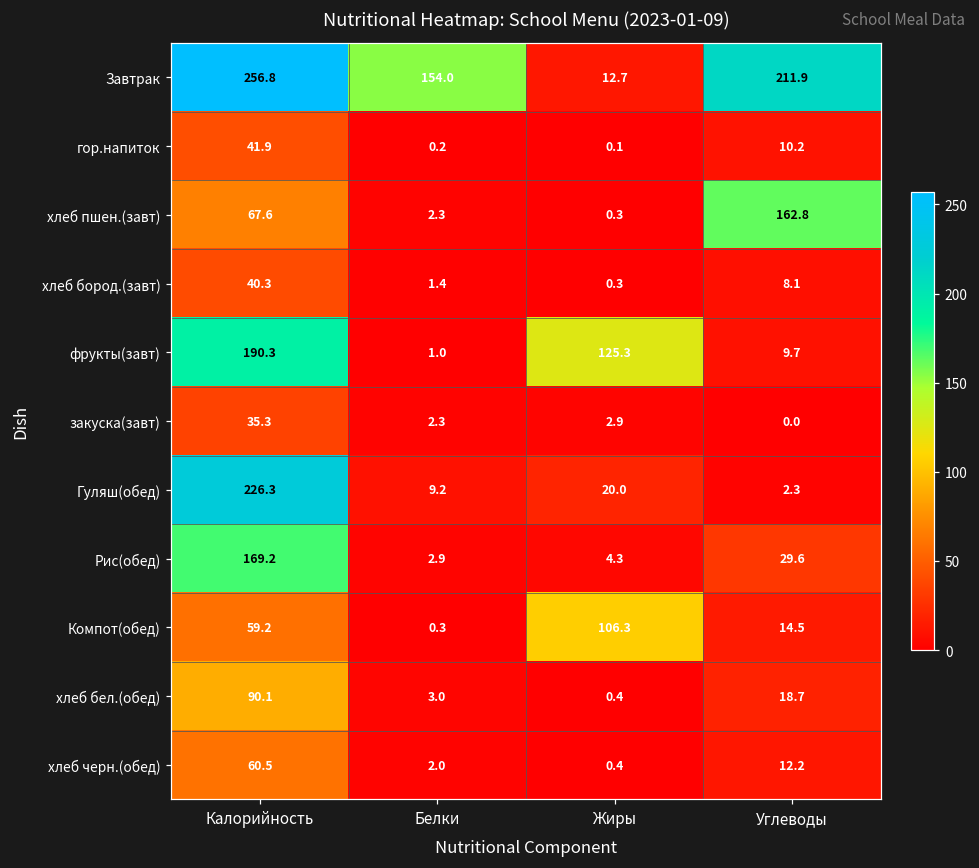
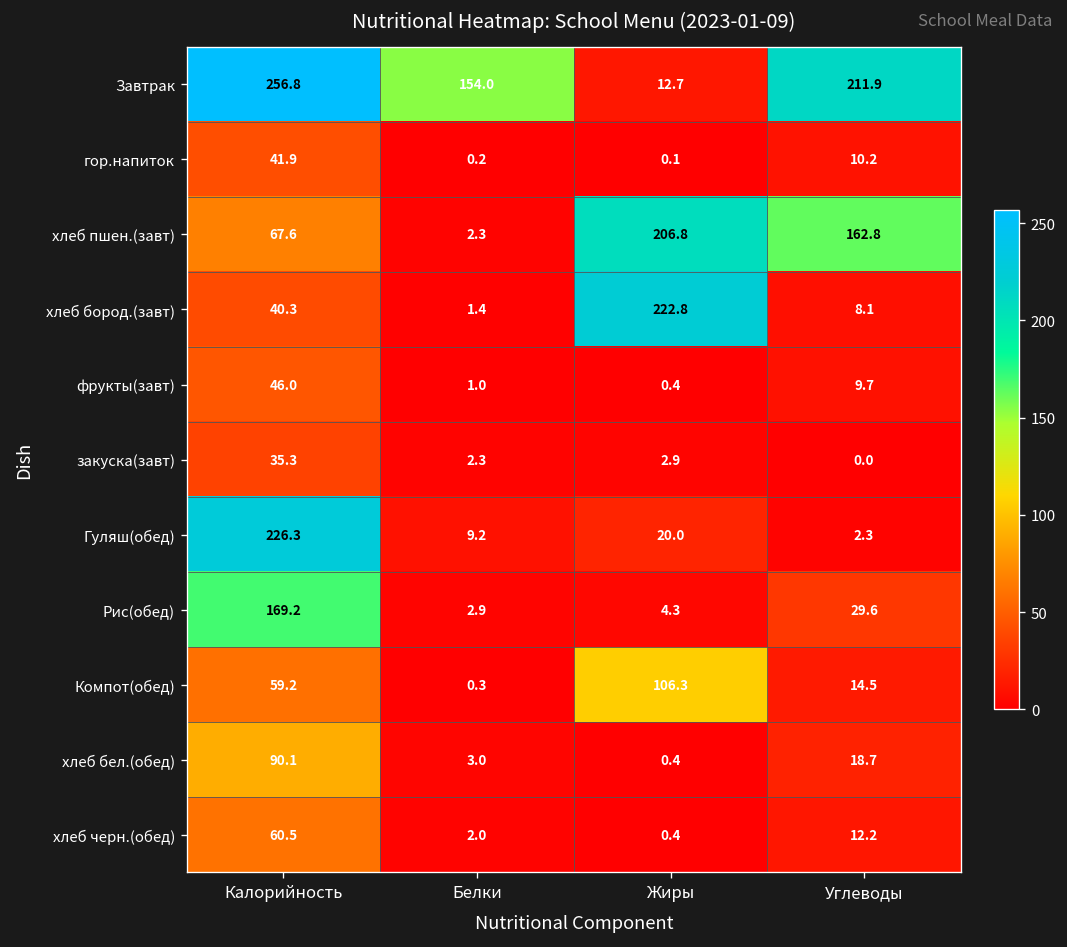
  {
    "Завтрак": {
      "Калорийность": 256.8,
      "Белки": 154.0,
      "Жиры": 12.7,
      "Углеводы": 211.9
    },
    "гор.напиток": {
      "Калорийность": 41.9,
      "Белки": 0.2,
      "Жиры": 0.1,
      "Углеводы": 10.2
    },
    "хлеб пшен.(завт)": {
      "Калорийность": 67.6,
      "Белки": 2.3,
-     "Жиры": 0.3,
+     "Жиры": 206.8,
      "Углеводы": 162.8
    },
    "хлеб бород.(завт)": {
      "Калорийность": 40.3,
      "Белки": 1.4,
-     "Жиры": 0.3,
+     "Жиры": 222.8,
      "Углеводы": 8.1
    },
    "фрукты(завт)": {
-     "Калорийность": 190.3,
+     "Калорийность": 46.0,
      "Белки": 1.0,
-     "Жиры": 125.3,
+     "Жиры": 0.4,
      "Углеводы": 9.7
    },
    "закуска(завт)": {
      "Калорийность": 35.3,
      "Белки": 2.3,
      "Жиры": 2.9,
      "Углеводы": 0.0
    },
    "Гуляш(обед)": {
      "Калорийность": 226.3,
      "Белки": 9.2,
      "Жиры": 20.0,
      "Углеводы": 2.3
    },
    "Рис(обед)": {
      "Калорийность": 169.2,
      "Белки": 2.9,
      "Жиры": 4.3,
      "Углеводы": 29.6
    },
    "Компот(обед)": {
      "Калорийность": 59.2,
      "Белки": 0.3,
      "Жиры": 106.3,
      "Углеводы": 14.5
    },
    "хлеб бел.(обед)": {
      "Калорийность": 90.1,
      "Белки": 3.0,
      "Жиры": 0.4,
      "Углеводы": 18.7
    },
    "хлеб черн.(обед)": {
      "Калорийность": 60.5,
      "Белки": 2.0,
      "Жиры": 0.4,
      "Углеводы": 12.2
    }
  }
